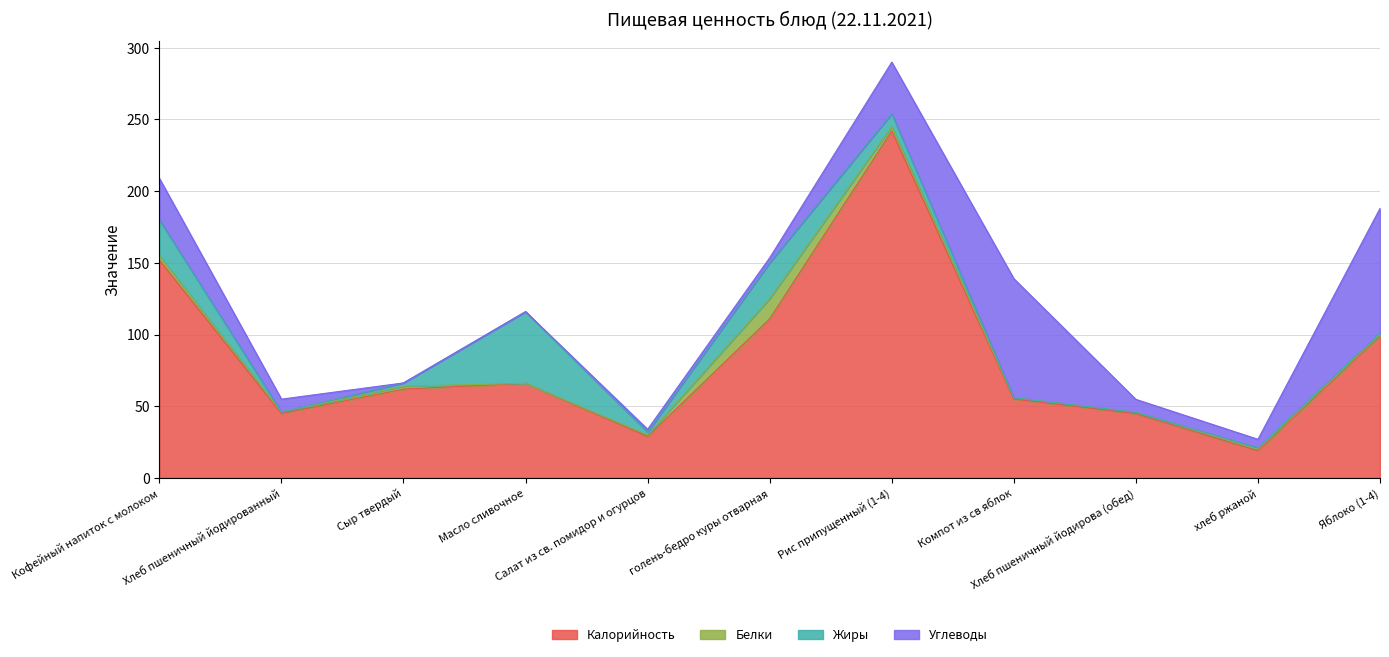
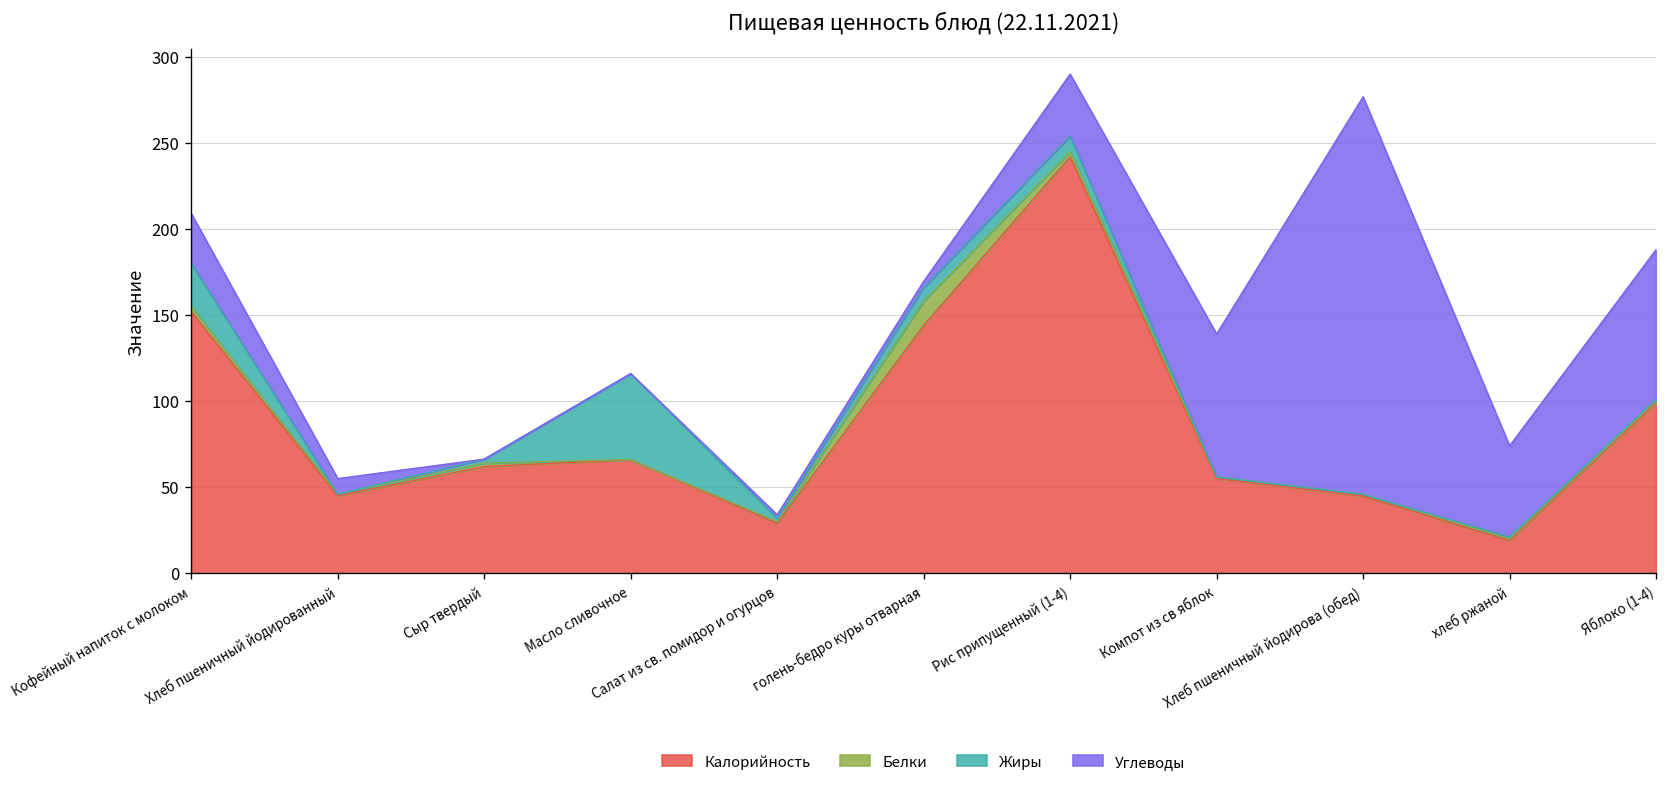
  {
    "Калорийность": {
      "Кофейный напиток с молоком": 152,
      "Сыр твердый": 62,
-     "голень-бедро куры отварная": 111,
+     "голень-бедро куры отварная": 144,
      "Рис припущенный (1-4)": 242
    },
    "Белки": {
      "Кофейный напиток с молоком": 3,
      "Сыр твердый": 2,
      "голень-бедро куры отварная": 14,
      "Рис припущенный (1-4)": 3
    },
    "Жиры": {
      "Кофейный напиток с молоком": 25,
      "Салат из св. помидор и огурцов": 2,
-     "голень-бедро куры отварная": 25,
+     "голень-бедро куры отварная": 8,
      "Рис припущенный (1-4)": 9
    },
    "Углеводы": {
      "Кофейный напиток с молоком": 29,
      "Хлеб пшеничный йодированный": 9,
      "Салат из св. помидор и огурцов": 2,
      "голень-бедро куры отварная": 4,
      "Рис припущенный (1-4)": 36,
      "Компот из св яблок": 83,
-     "Хлеб пшеничный йодирова (обед)": 9,
-     "хлеб ржаной": 6,
+     "Хлеб пшеничный йодирова (обед)": 231,
+     "хлеб ржаной": 53,
      "Яблоко (1-4)": 87
    }
  }
